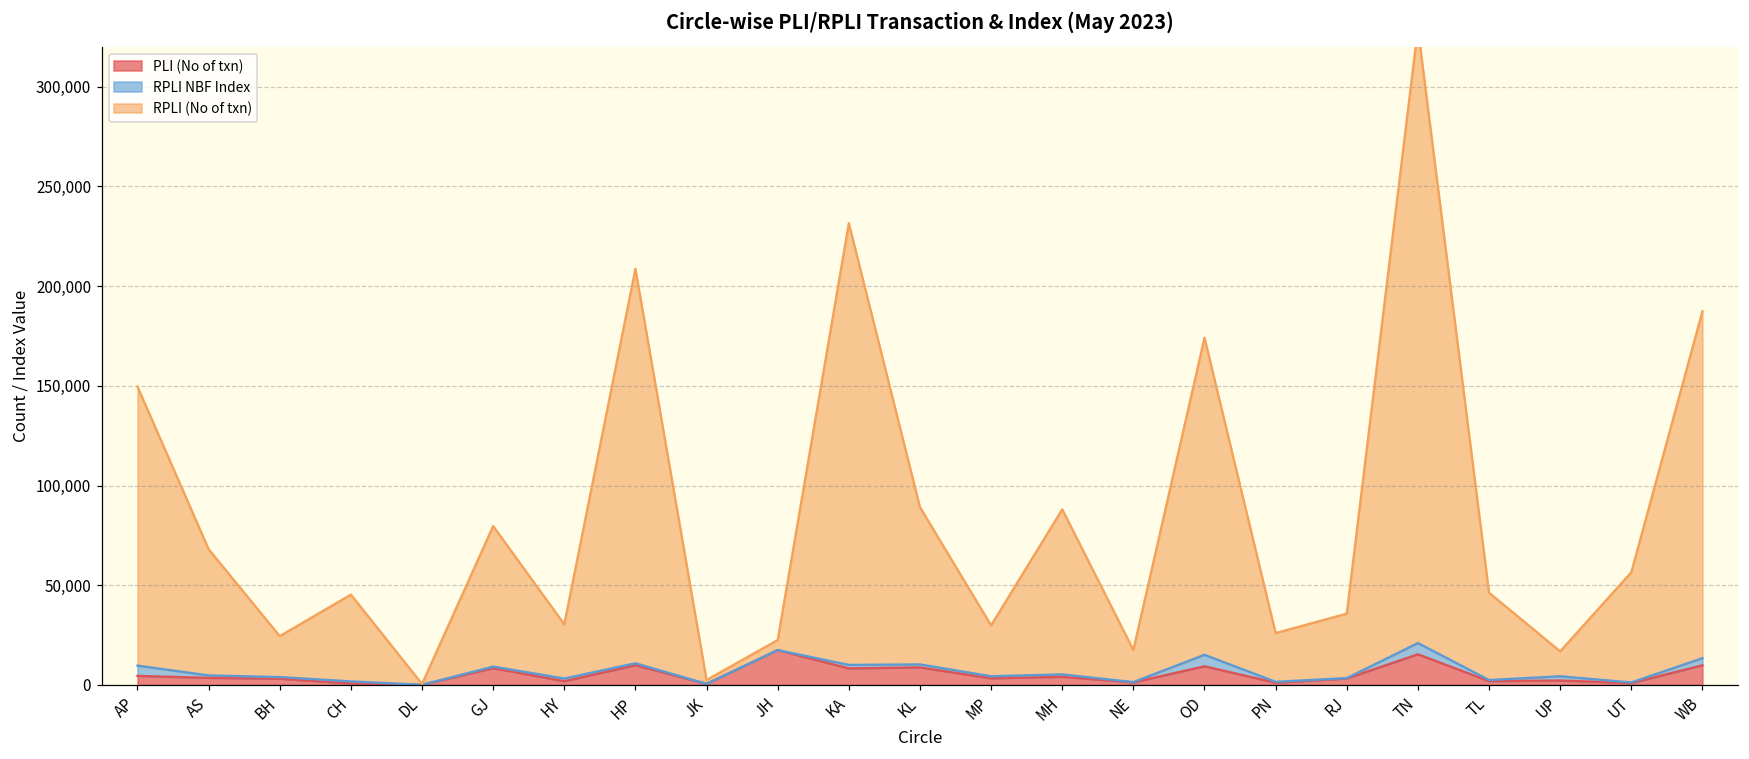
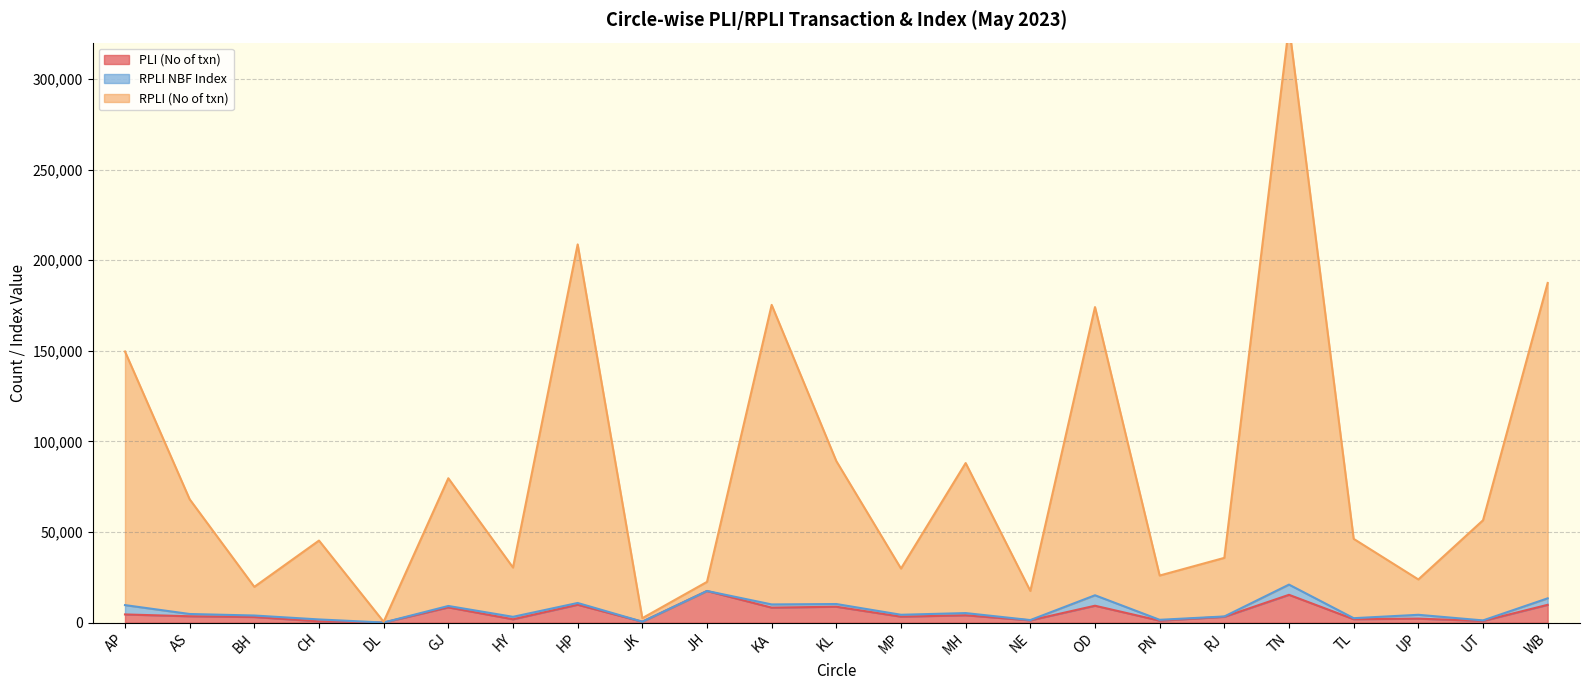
  {
    "PLI (No of txn)": {
      "AP": "5,000",
      "KA": "8,000",
      "KL": "9,000",
      "OD": "9,000",
      "TN": "15,000",
      "UP": "2,000",
      "WB": "10,000"
    },
    "RPLI NBF Index": {
      "AP": "5,000",
      "KA": "2,000",
      "KL": "1,000",
      "OD": "6,000",
      "TN": "6,000",
      "UP": "2,000",
      "WB": "4,000"
    },
    "RPLI (No of txn)": {
      "AP": "140,000",
      "AS": "63,000",
-     "BH": "21,000",
+     "BH": "16,000",
      "CH": "44,000",
      "GJ": "70,000",
      "HY": "27,000",
      "HP": "198,000",
      "JK": "2,000",
      "JH": "5,000",
-     "KA": "221,000",
+     "KA": "165,000",
      "KL": "79,000",
      "MP": "25,000",
      "MH": "83,000",
      "NE": "16,000",
      "OD": "159,000",
      "PN": "24,000",
      "RJ": "32,000",
      "TL": "44,000",
-     "UP": "12,000",
+     "UP": "20,000",
      "UT": "55,000",
      "WB": "174,000"
    }
  }
